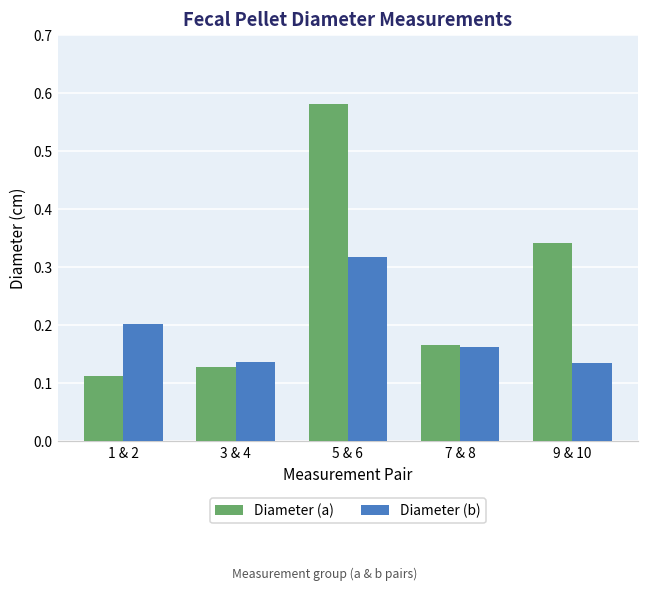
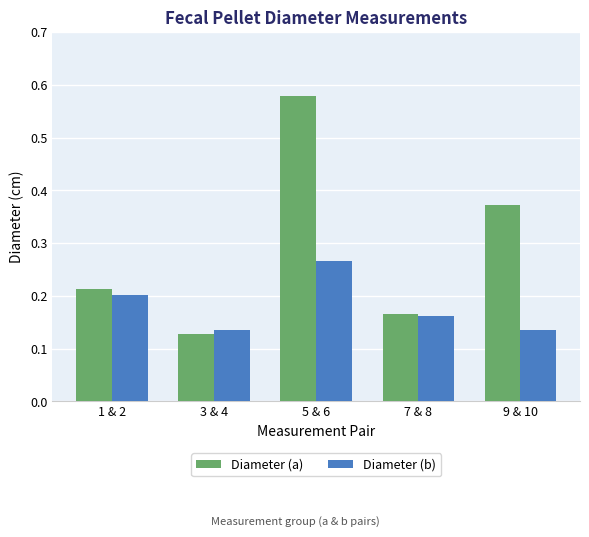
  {
    "Diameter (a)": {
-     "1 & 2": 0.11,
+     "1 & 2": 0.21,
      "3 & 4": 0.13,
      "5 & 6": 0.58,
      "7 & 8": 0.17,
-     "9 & 10": 0.34
+     "9 & 10": 0.37
    },
    "Diameter (b)": {
      "1 & 2": 0.20,
      "3 & 4": 0.14,
-     "5 & 6": 0.32,
+     "5 & 6": 0.27,
      "7 & 8": 0.16,
      "9 & 10": 0.14
    }
  }
